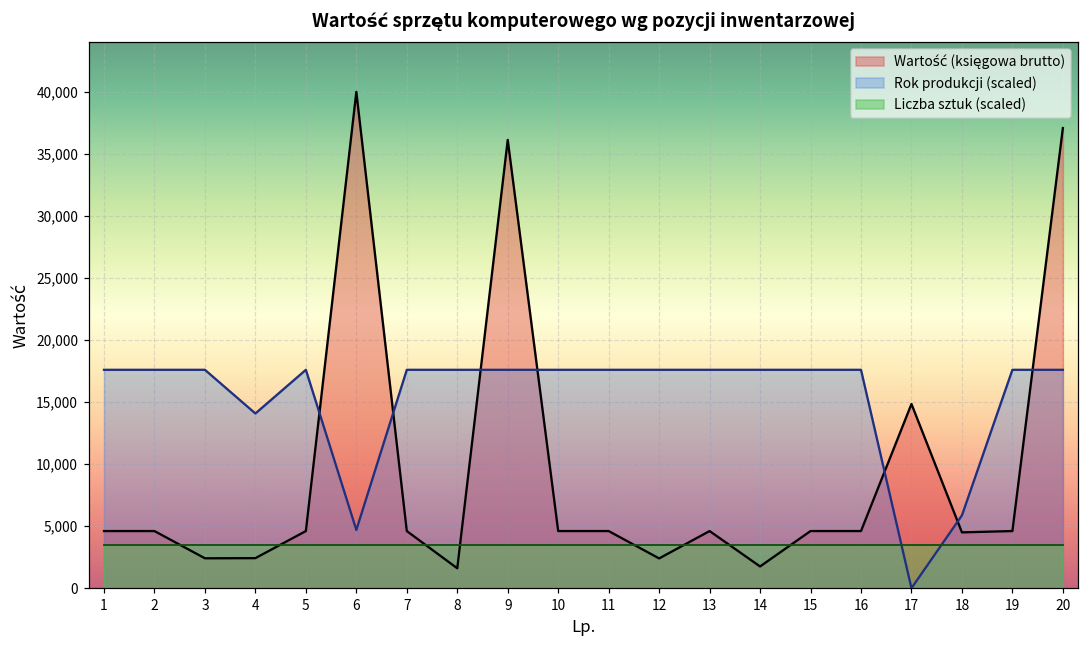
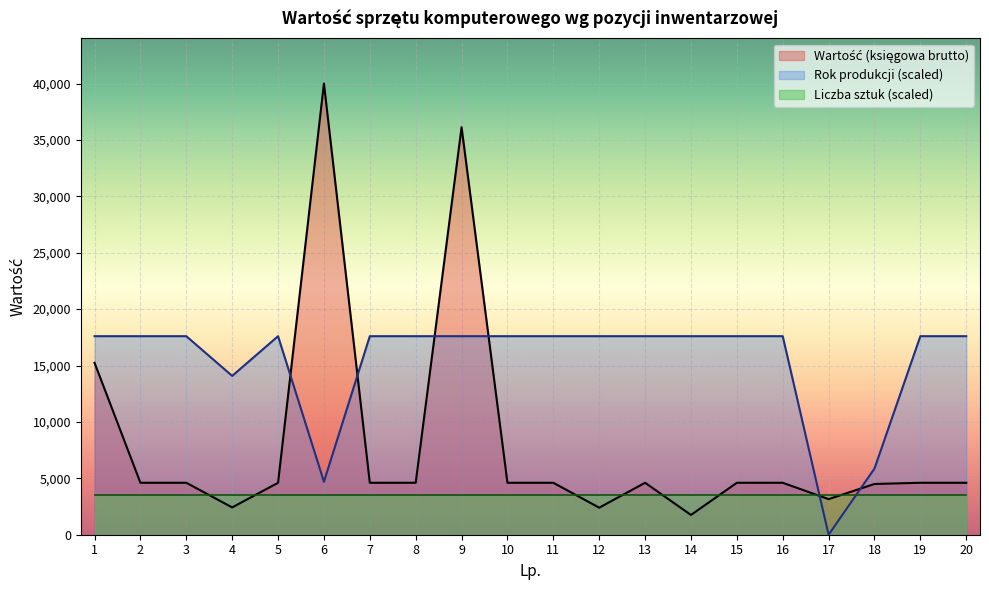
  {
    "Wartość (księgowa brutto)": {
-     "1": "4,600",
+     "1": "15,200",
      "2": "4,600",
-     "3": "2,400",
+     "3": "4,600",
      "4": "2,400",
      "5": "4,600",
      "6": "40,000",
      "7": "4,600",
-     "8": "1,600",
+     "8": "4,600",
      "9": "36,100",
      "10": "4,600",
      "11": "4,600",
      "12": "2,400",
      "13": "4,600",
      "14": "1,800",
      "15": "4,600",
      "16": "4,600",
-     "17": "14,800",
+     "17": "3,200",
      "18": "4,500",
      "19": "4,600",
-     "20": "37,100"
+     "20": "4,600"
    },
    "Rok produkcji (scaled)": {
      "1": "17,600",
      "2": "17,600",
      "3": "17,600",
      "4": "14,100",
      "5": "17,600",
      "6": "4,700",
      "7": "17,600",
      "8": "17,600",
      "9": "17,600",
      "10": "17,600",
      "11": "17,600",
      "12": "17,600",
      "13": "17,600",
      "14": "17,600",
      "15": "17,600",
      "16": "17,600",
      "17": "0",
      "18": "5,900",
      "19": "17,600",
      "20": "17,600"
    },
    "Liczba sztuk (scaled)": {
      "1": "3,500",
      "2": "3,500",
      "3": "3,500",
      "4": "3,500",
      "5": "3,500",
      "6": "3,500",
      "7": "3,500",
      "8": "3,500",
      "9": "3,500",
      "10": "3,500",
      "11": "3,500",
      "12": "3,500",
      "13": "3,500",
      "14": "3,500",
      "15": "3,500",
      "16": "3,500",
      "17": "3,500",
      "18": "3,500",
      "19": "3,500",
      "20": "3,500"
    }
  }
